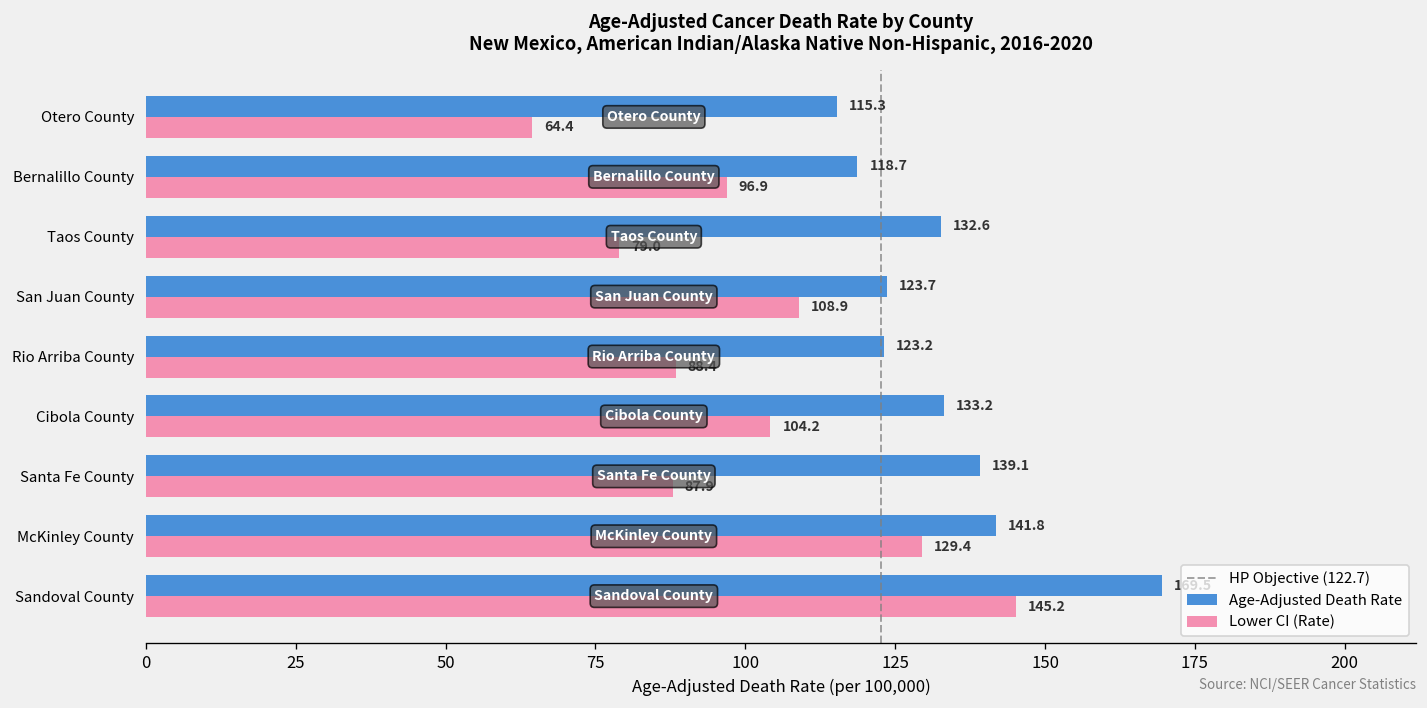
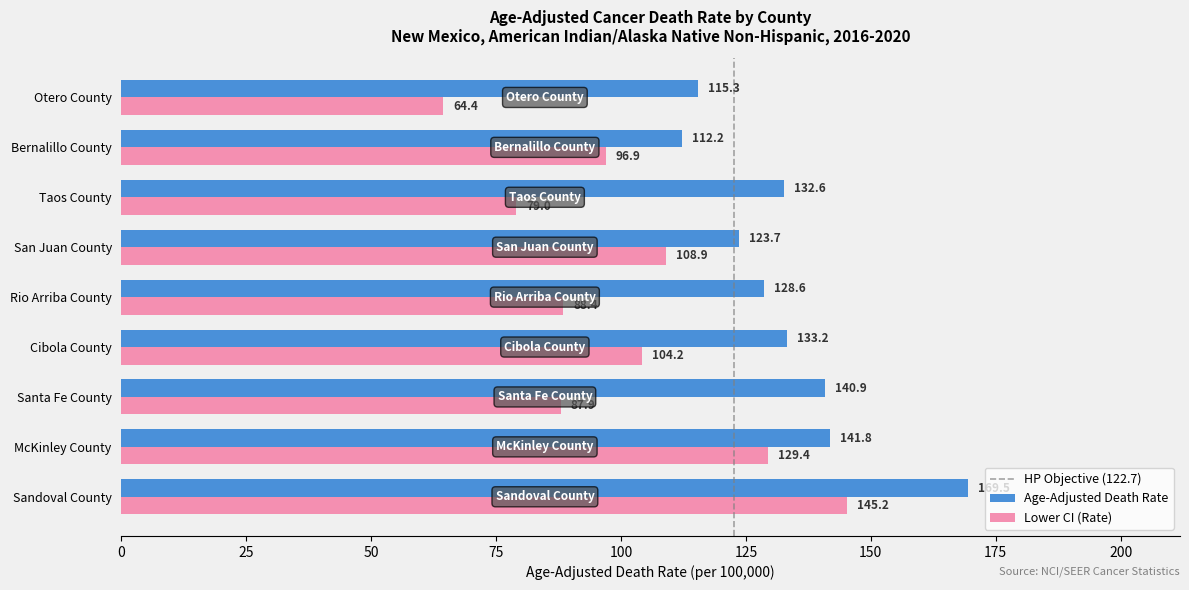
  {
    "Age-Adjusted Death Rate": {
      "Otero County": 115.3,
-     "Bernalillo County": 118.7,
+     "Bernalillo County": 112.2,
      "Taos County": 132.6,
      "San Juan County": 123.7,
-     "Rio Arriba County": 123.2,
+     "Rio Arriba County": 128.6,
      "Cibola County": 133.2,
-     "Santa Fe County": 139.1,
+     "Santa Fe County": 140.9,
      "McKinley County": 141.8
    },
    "Lower CI (Rate)": {
      "Otero County": 64.4,
      "Bernalillo County": 96.9,
      "San Juan County": 108.9,
      "Cibola County": 104.2,
      "McKinley County": 129.4,
      "Sandoval County": 145.2
    }
  }
